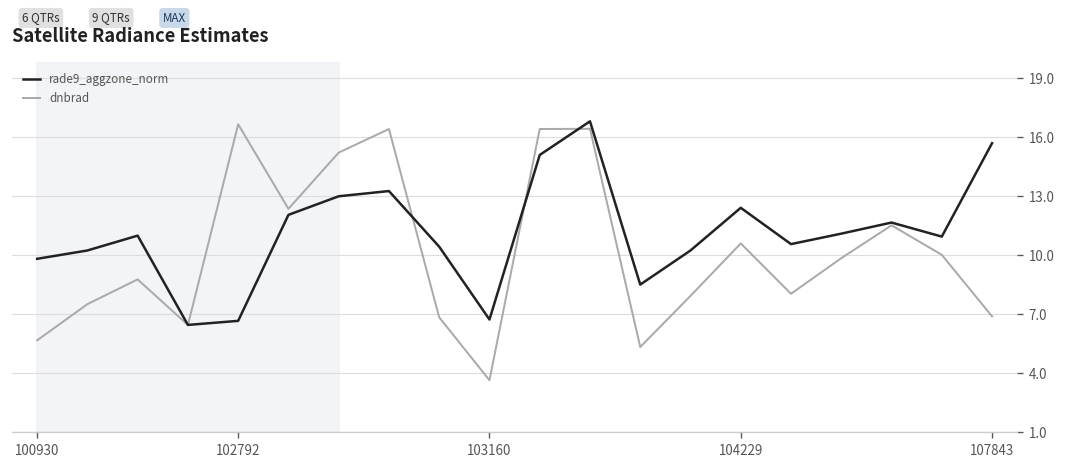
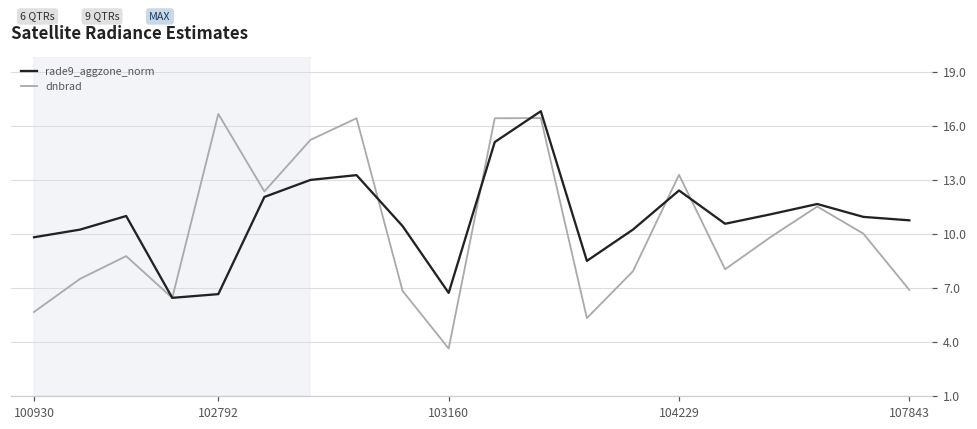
  {
    "rade9_aggzone_norm": {
      "100930": 9.8,
      "102792": 6.7,
      "103160": 6.7,
      "104229": 12.4,
-     "107843": 15.7
+     "107843": 10.8
    },
    "dnbrad": {
      "100930": 5.7,
      "102792": 16.7,
      "103160": 3.7,
-     "104229": 10.6,
+     "104229": 13.3,
      "107843": 6.9
    }
  }
